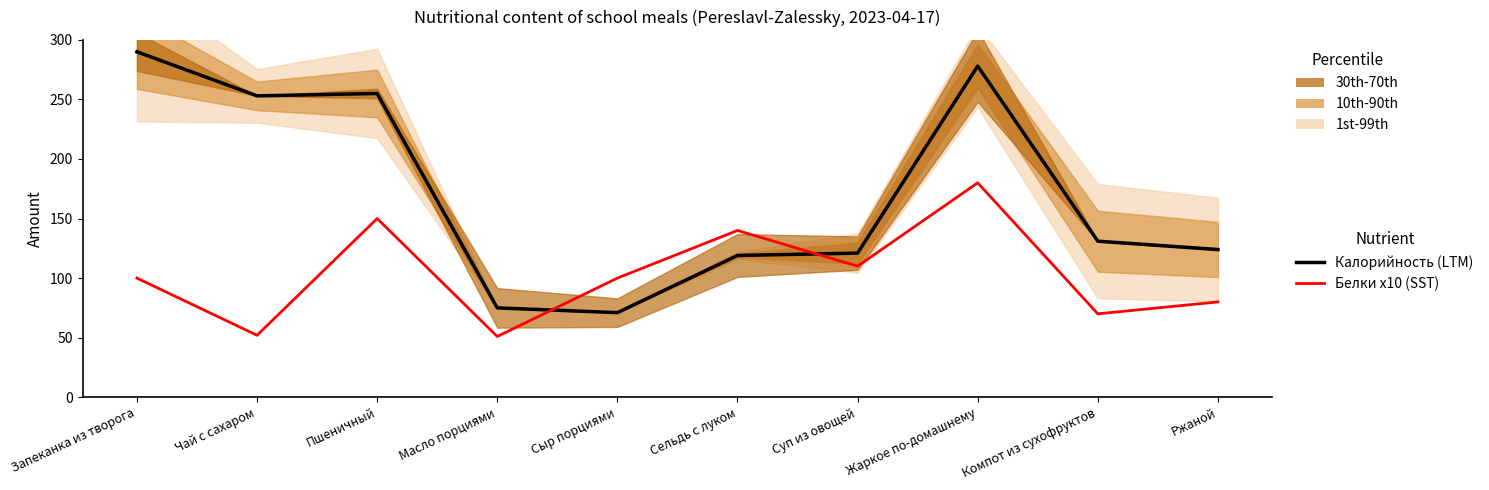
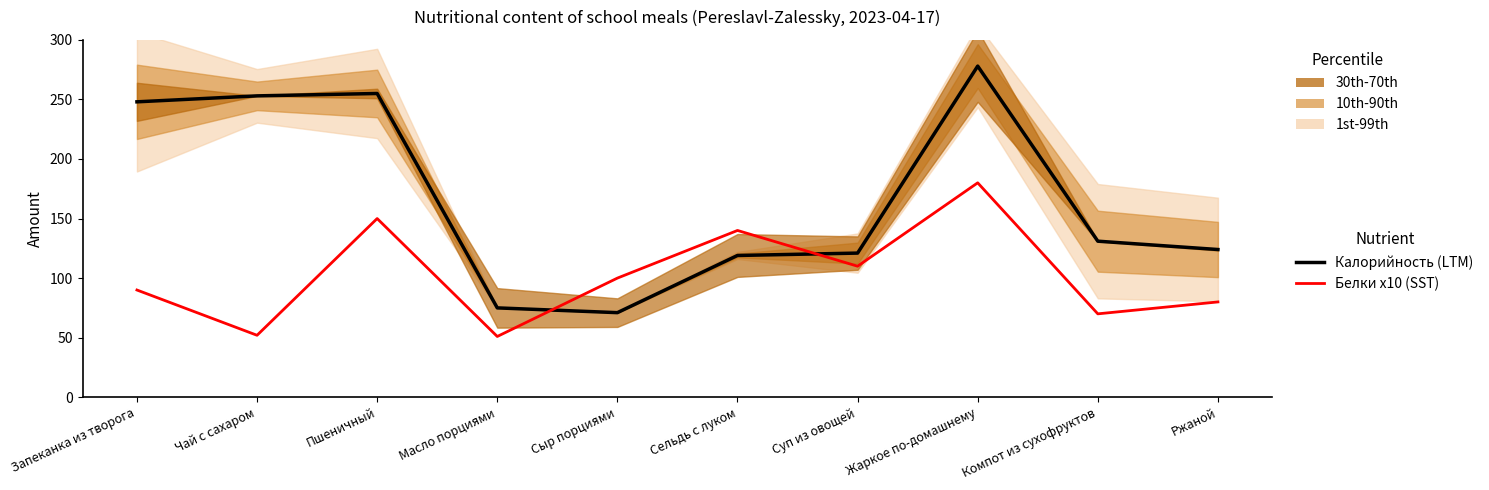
  {
    "Калорийность (LTM)": {
-     "Запеканка из творога": 290,
+     "Запеканка из творога": 248,
      "Пшеничный": 255,
      "Суп из овощей": 121,
      "Жаркое по-домашнему": 278
    },
    "Белки x10 (SST)": {
-     "Запеканка из творога": 100,
+     "Запеканка из творога": 90,
      "Чай с сахаром": 52,
      "Пшеничный": 150,
      "Масло порциями": 51,
      "Сыр порциями": 100,
      "Сельдь с луком": 140,
      "Суп из овощей": 110,
      "Жаркое по-домашнему": 180,
      "Компот из сухофруктов": 70,
      "Ржаной": 80
    }
  }
